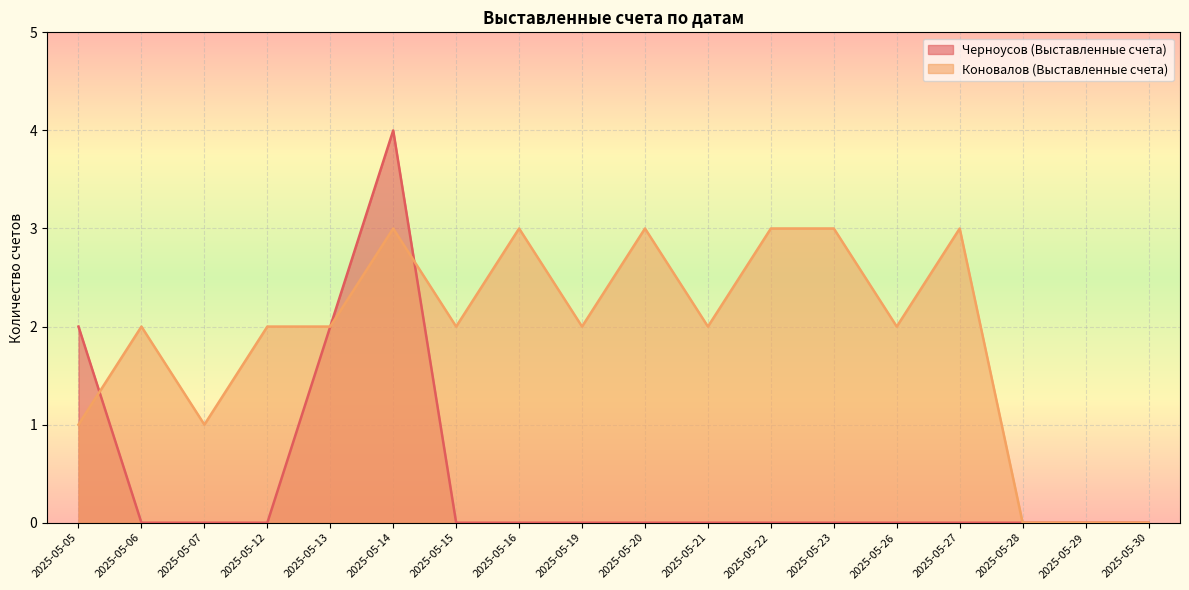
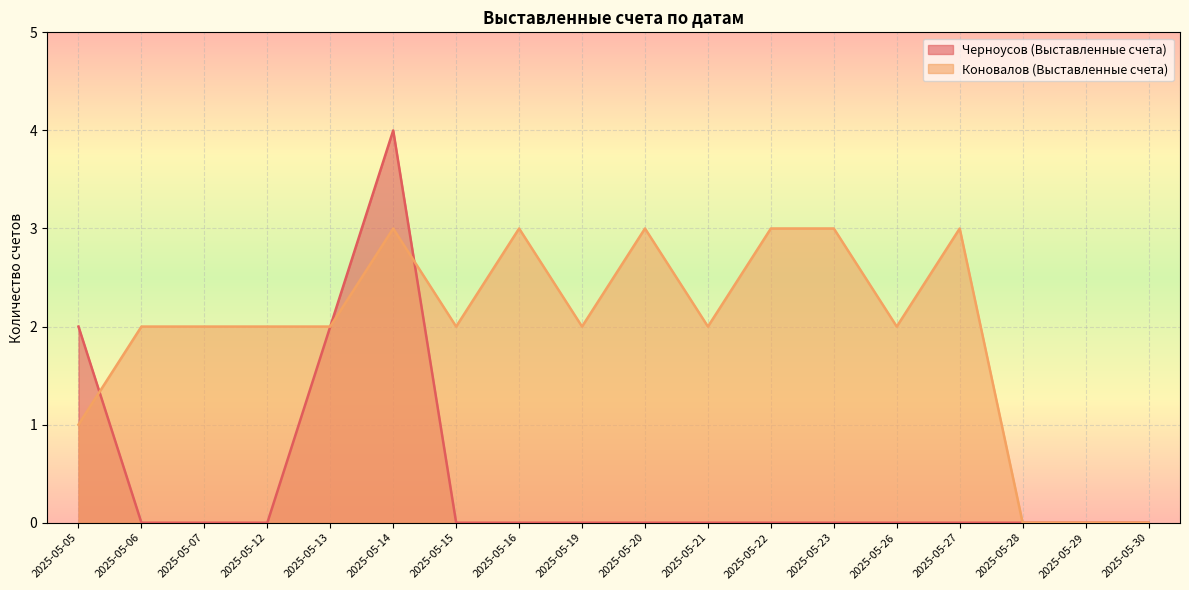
  {
    "Черноусов (Выставленные счета)": {
      "2025-05-05": 2,
      "2025-05-06": 0,
      "2025-05-07": 0,
      "2025-05-12": 0,
      "2025-05-14": 4,
      "2025-05-15": 0,
      "2025-05-16": 0,
      "2025-05-19": 0,
      "2025-05-20": 0,
      "2025-05-21": 0,
      "2025-05-22": 0,
      "2025-05-23": 0,
      "2025-05-26": 0,
      "2025-05-27": 0
    },
    "Коновалов (Выставленные счета)": {
      "2025-05-05": 1,
      "2025-05-06": 2,
-     "2025-05-07": 1,
+     "2025-05-07": 2,
      "2025-05-12": 2,
      "2025-05-14": 3,
      "2025-05-15": 2,
      "2025-05-16": 3,
      "2025-05-19": 2,
      "2025-05-20": 3,
      "2025-05-21": 2,
      "2025-05-22": 3,
      "2025-05-23": 3,
      "2025-05-26": 2,
      "2025-05-27": 3
    }
  }
